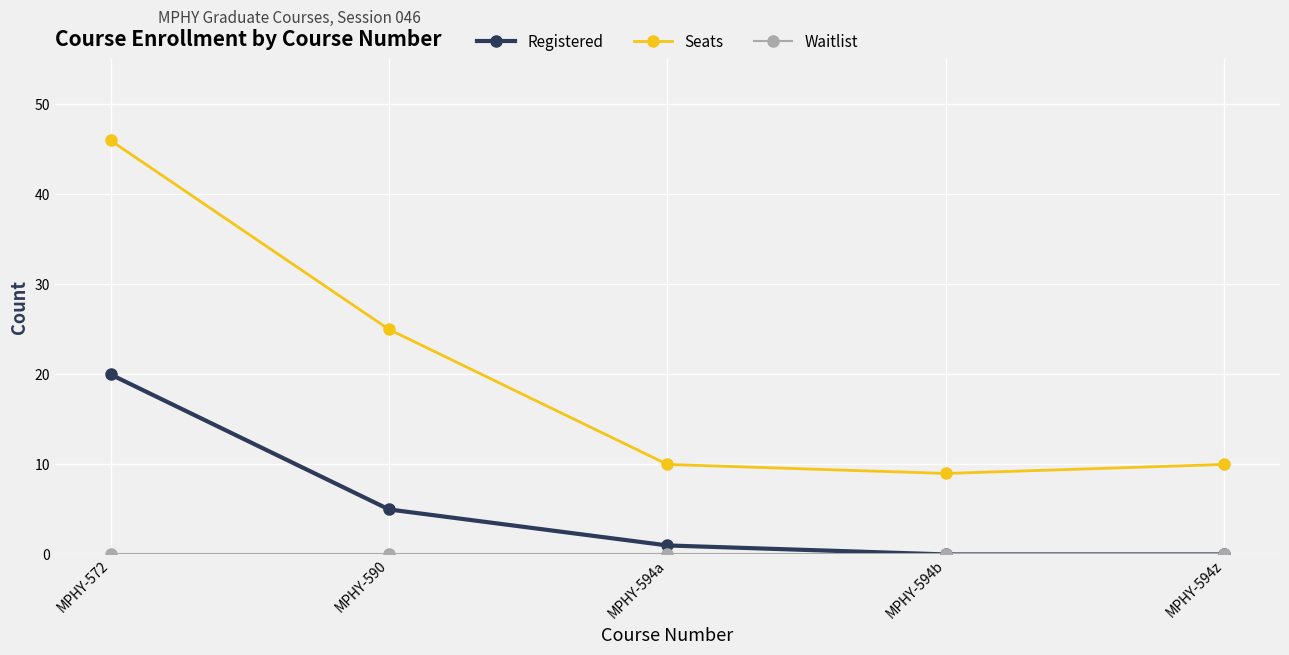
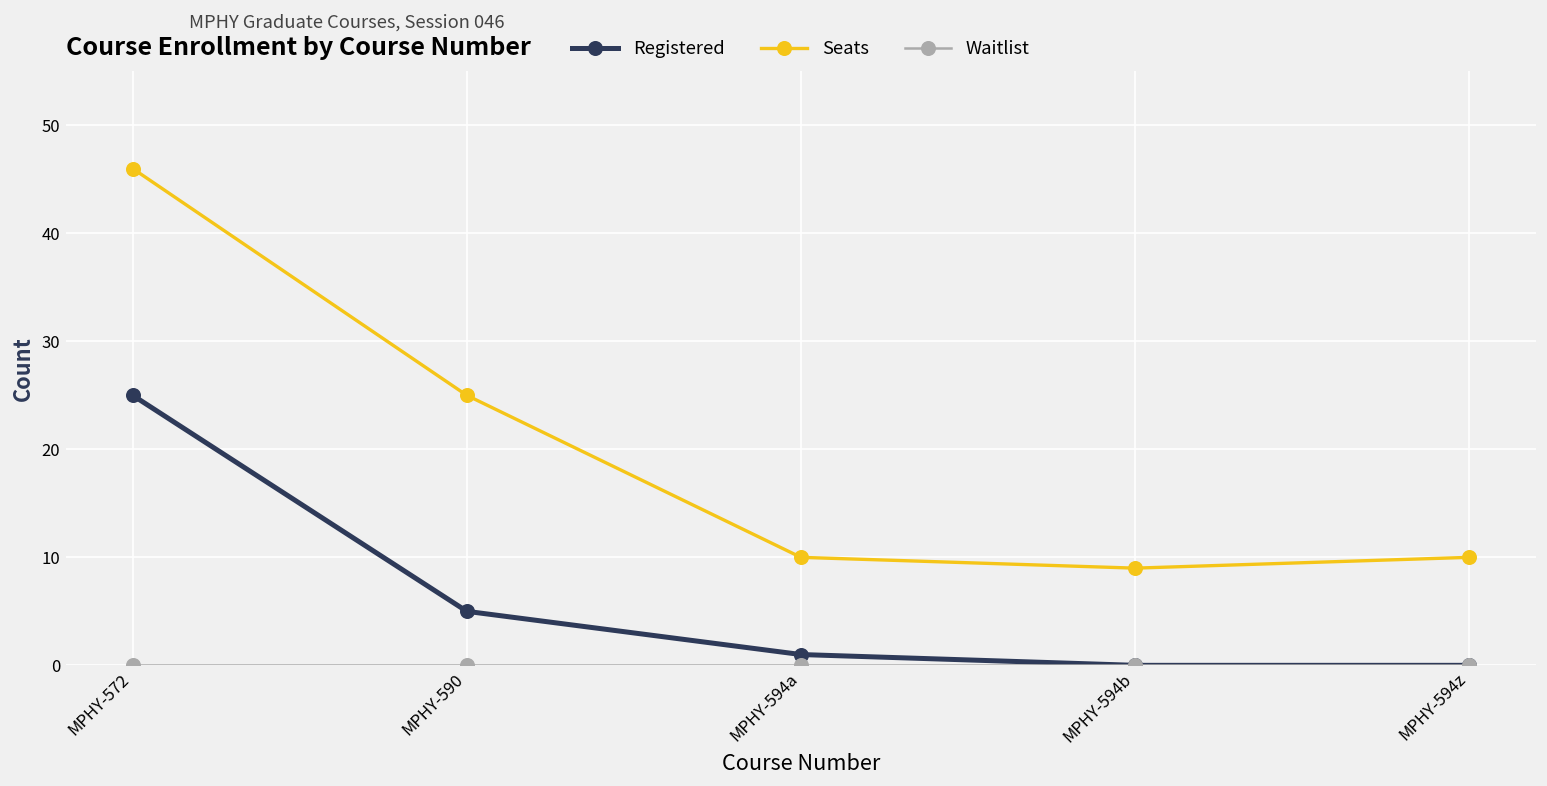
  {
    "Registered": {
-     "MPHY-572": 20,
+     "MPHY-572": 25,
      "MPHY-590": 5,
      "MPHY-594a": 1
    },
    "Seats": {
      "MPHY-572": 46,
      "MPHY-590": 25,
      "MPHY-594a": 10,
      "MPHY-594b": 9,
      "MPHY-594z": 10
    },
    "Waitlist": {
      "MPHY-572": 0,
      "MPHY-590": 0,
      "MPHY-594a": 0
    }
  }
